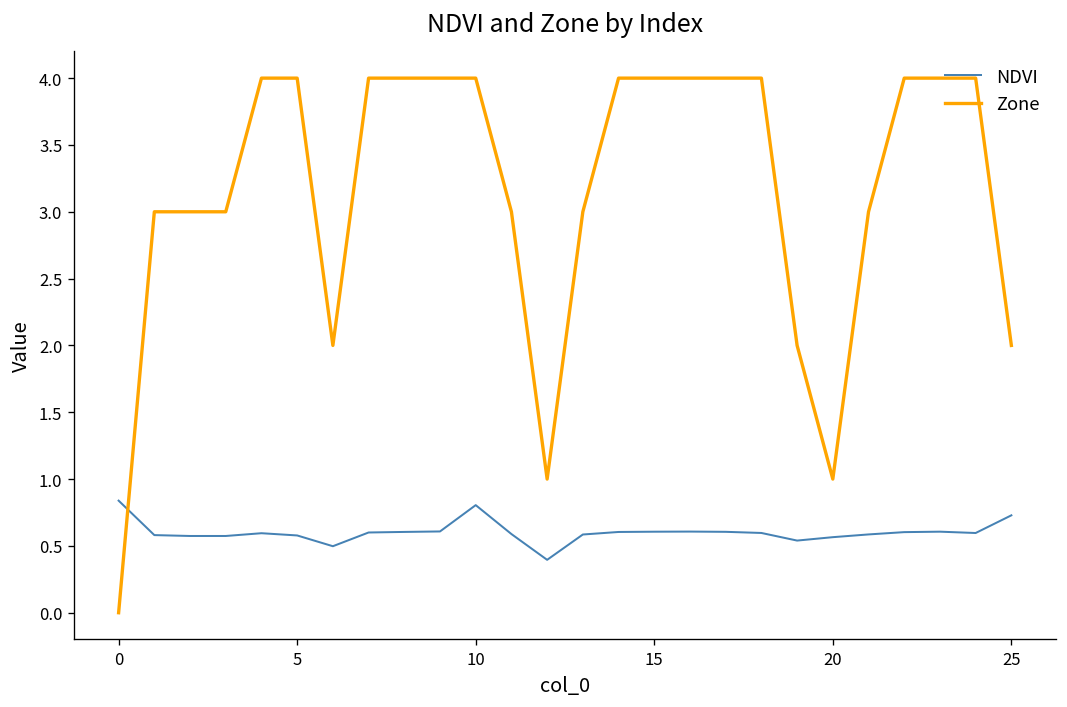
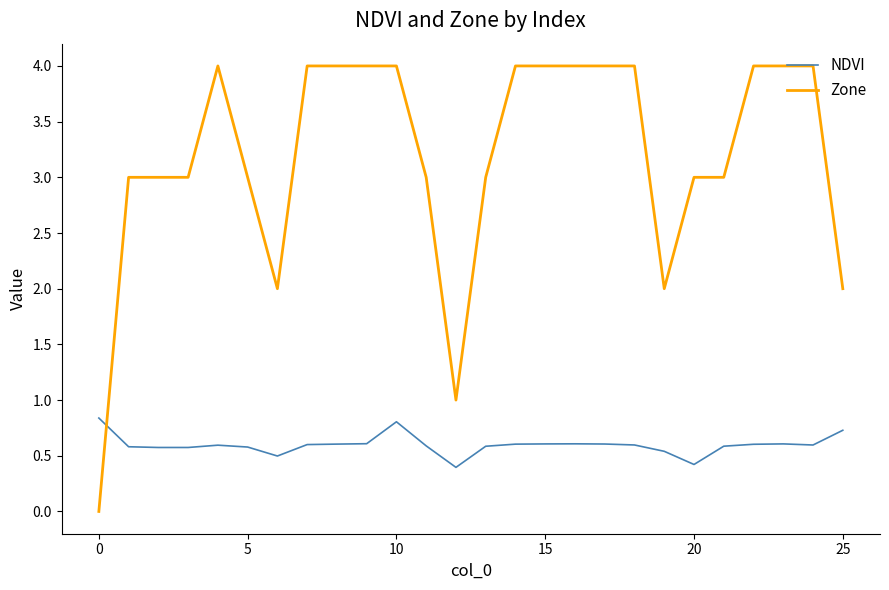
  {
    "NDVI": {
      "0": 0.84,
      "5": 0.58,
      "10": 0.81,
      "15": 0.61,
-     "20": 0.57,
+     "20": 0.42,
      "25": 0.73
    },
    "Zone": {
      "0": 0,
-     "5": 4,
+     "5": 3,
      "10": 4,
      "15": 4,
-     "20": 1,
+     "20": 3,
      "25": 2
    }
  }
